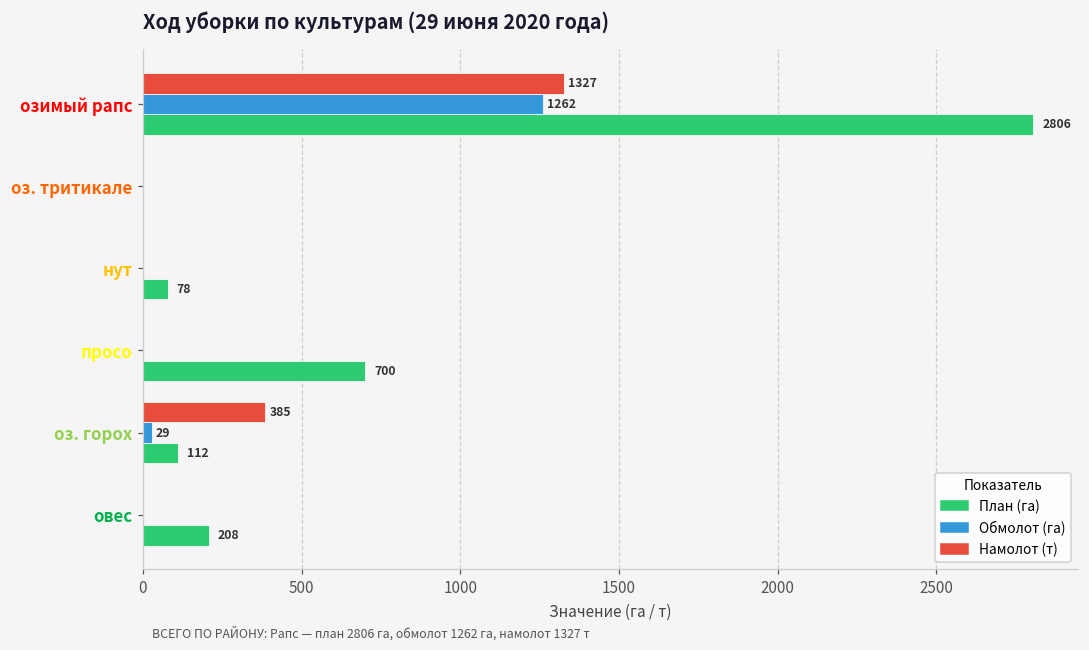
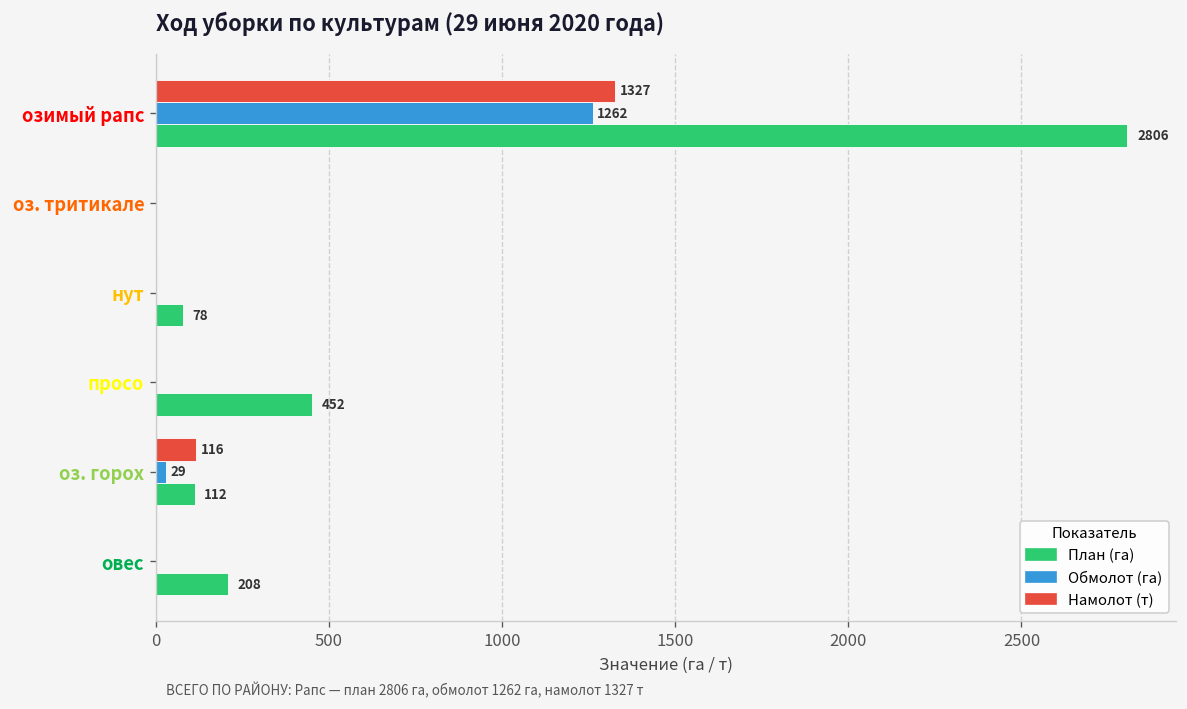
  {
    "План (га)": {
      "озимый рапс": 2806,
      "нут": 78,
-     "просо": 700,
+     "просо": 452,
      "оз. горох": 112,
      "овес": 208
    },
    "Обмолот (га)": {
      "озимый рапс": 1262,
      "оз. горох": 29
    },
    "Намолот (т)": {
      "озимый рапс": 1327,
-     "оз. горох": 385
+     "оз. горох": 116
    }
  }
